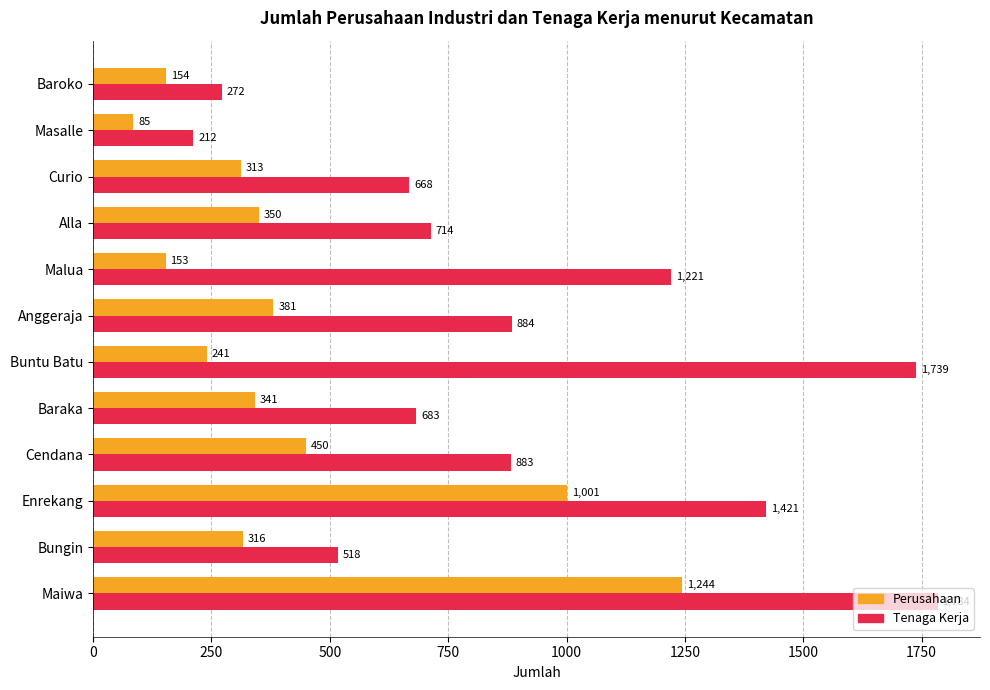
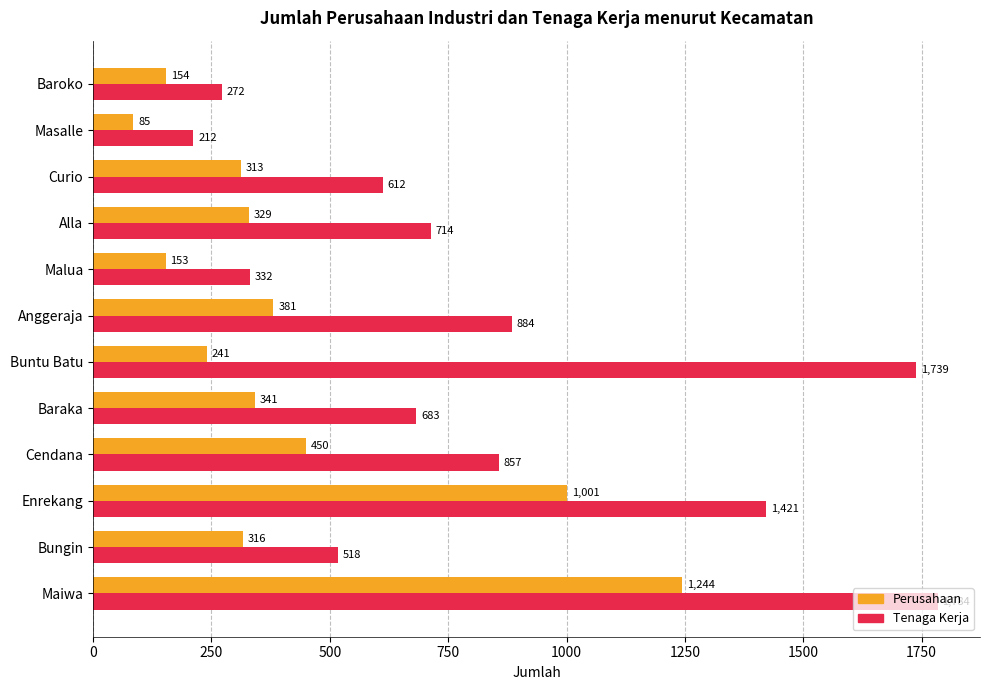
  {
    "Perusahaan": {
      "Baroko": "154",
      "Masalle": "85",
      "Curio": "313",
-     "Alla": "350",
+     "Alla": "329",
      "Malua": "153",
      "Anggeraja": "381",
      "Buntu Batu": "241",
      "Baraka": "341",
      "Cendana": "450",
      "Enrekang": "1,001",
      "Bungin": "316",
      "Maiwa": "1,244"
    },
    "Tenaga Kerja": {
      "Baroko": "272",
      "Masalle": "212",
-     "Curio": "668",
+     "Curio": "612",
      "Alla": "714",
-     "Malua": "1,221",
+     "Malua": "332",
      "Anggeraja": "884",
      "Buntu Batu": "1,739",
      "Baraka": "683",
-     "Cendana": "883",
+     "Cendana": "857",
      "Enrekang": "1,421",
      "Bungin": "518"
    }
  }
